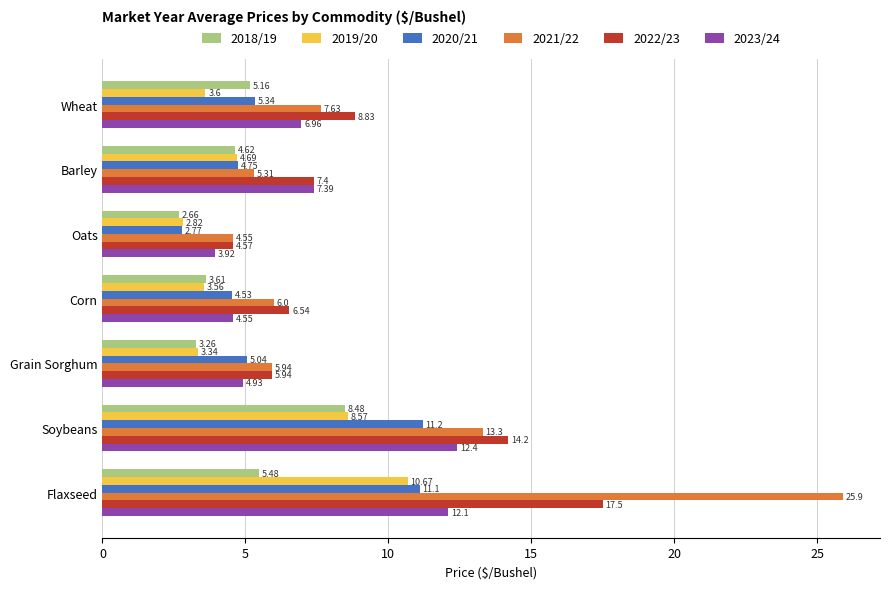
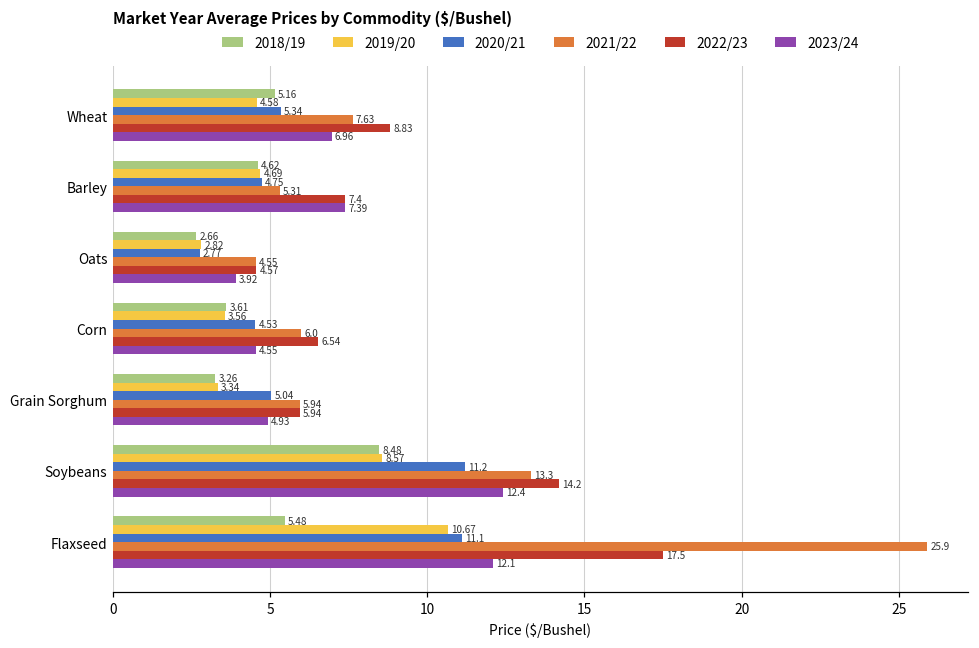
  {
    "2018/19": {
      "Wheat": 5.16,
      "Barley": 4.62,
      "Oats": 2.66,
      "Corn": 3.61,
      "Grain Sorghum": 3.26,
      "Soybeans": 8.48,
      "Flaxseed": 5.48
    },
    "2019/20": {
-     "Wheat": 3.6,
+     "Wheat": 4.58,
      "Barley": 4.69,
      "Oats": 2.82,
      "Corn": 3.56,
      "Grain Sorghum": 3.34,
      "Soybeans": 8.57,
      "Flaxseed": 10.67
    },
    "2020/21": {
      "Wheat": 5.34,
      "Barley": 4.75,
      "Oats": 2.77,
      "Corn": 4.53,
      "Grain Sorghum": 5.04,
      "Soybeans": 11.2,
      "Flaxseed": 11.1
    },
    "2021/22": {
      "Wheat": 7.63,
      "Barley": 5.31,
      "Oats": 4.55,
      "Corn": 6.0,
      "Grain Sorghum": 5.94,
      "Soybeans": 13.3,
      "Flaxseed": 25.9
    },
    "2022/23": {
      "Wheat": 8.83,
      "Barley": 7.4,
      "Oats": 4.57,
      "Corn": 6.54,
      "Grain Sorghum": 5.94,
      "Soybeans": 14.2,
      "Flaxseed": 17.5
    },
    "2023/24": {
      "Wheat": 6.96,
      "Barley": 7.39,
      "Oats": 3.92,
      "Corn": 4.55,
      "Grain Sorghum": 4.93,
      "Soybeans": 12.4,
      "Flaxseed": 12.1
    }
  }
